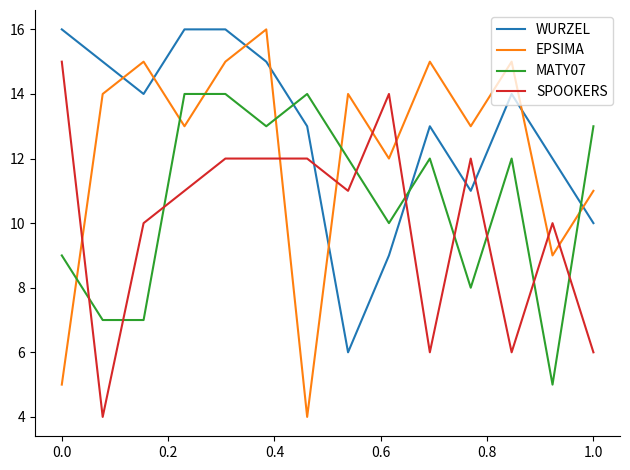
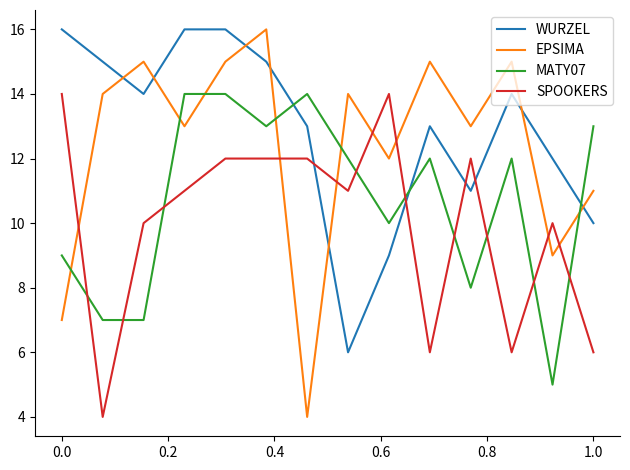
  {
    "WURZEL": {
      "0.0": 16,
      "1.0": 10
    },
    "EPSIMA": {
-     "0.0": 5,
+     "0.0": 7,
      "1.0": 11
    },
    "MATY07": {
      "0.0": 9,
      "1.0": 13
    },
    "SPOOKERS": {
-     "0.0": 15,
+     "0.0": 14,
      "1.0": 6
    }
  }
